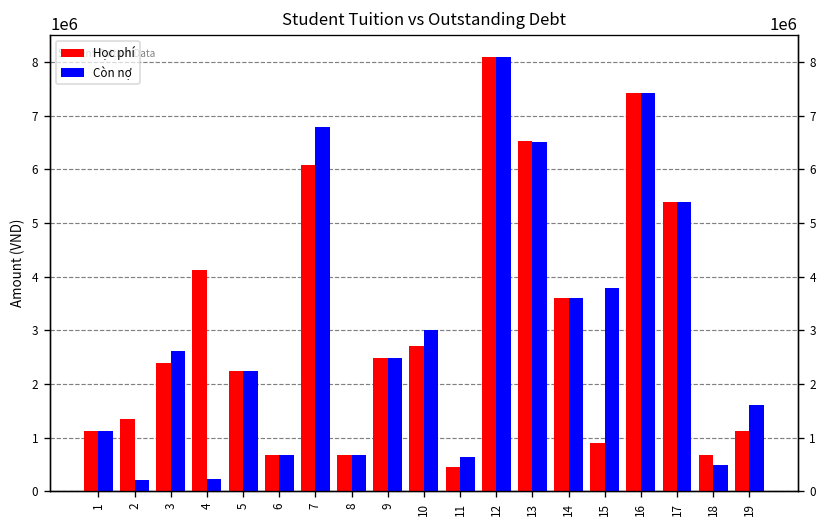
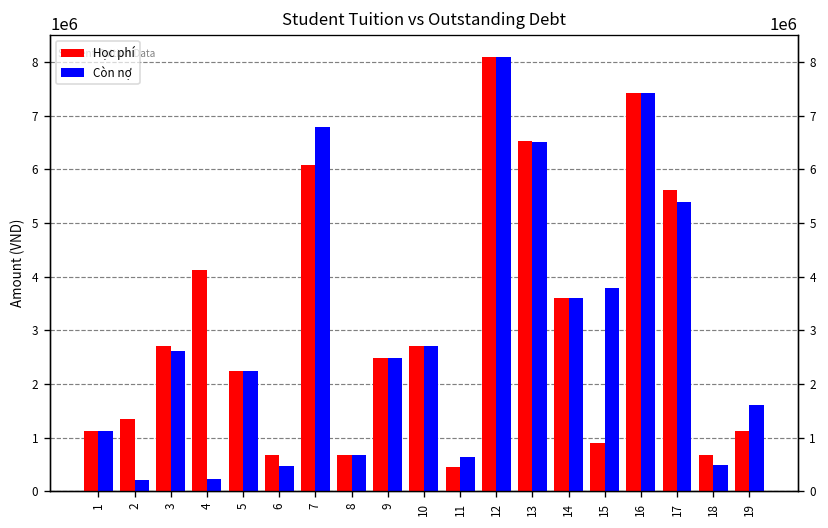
  {
    "Học phí": {
      "1": 1100000,
      "2": 1400000,
-     "3": 2400000,
+     "3": 2700000,
      "4": 4100000,
      "5": 2300000,
      "6": 700000,
      "7": 6100000,
      "8": 700000,
      "9": 2500000,
      "10": 2700000,
      "11": 500000,
      "12": 8100000,
      "13": 6500000,
      "14": 3600000,
      "15": 900000,
      "16": 7400000,
-     "17": 5400000,
+     "17": 5600000,
      "18": 700000,
      "19": 1100000
    },
    "Còn nợ": {
      "1": 1100000,
      "2": 200000,
      "3": 2600000,
      "4": 200000,
      "5": 2300000,
-     "6": 700000,
+     "6": 500000,
      "7": 6800000,
      "8": 700000,
      "9": 2500000,
-     "10": 3000000,
+     "10": 2700000,
      "11": 600000,
      "12": 8100000,
      "13": 6500000,
      "14": 3600000,
      "15": 3800000,
      "16": 7400000,
      "17": 5400000,
      "18": 500000,
      "19": 1600000
    }
  }
